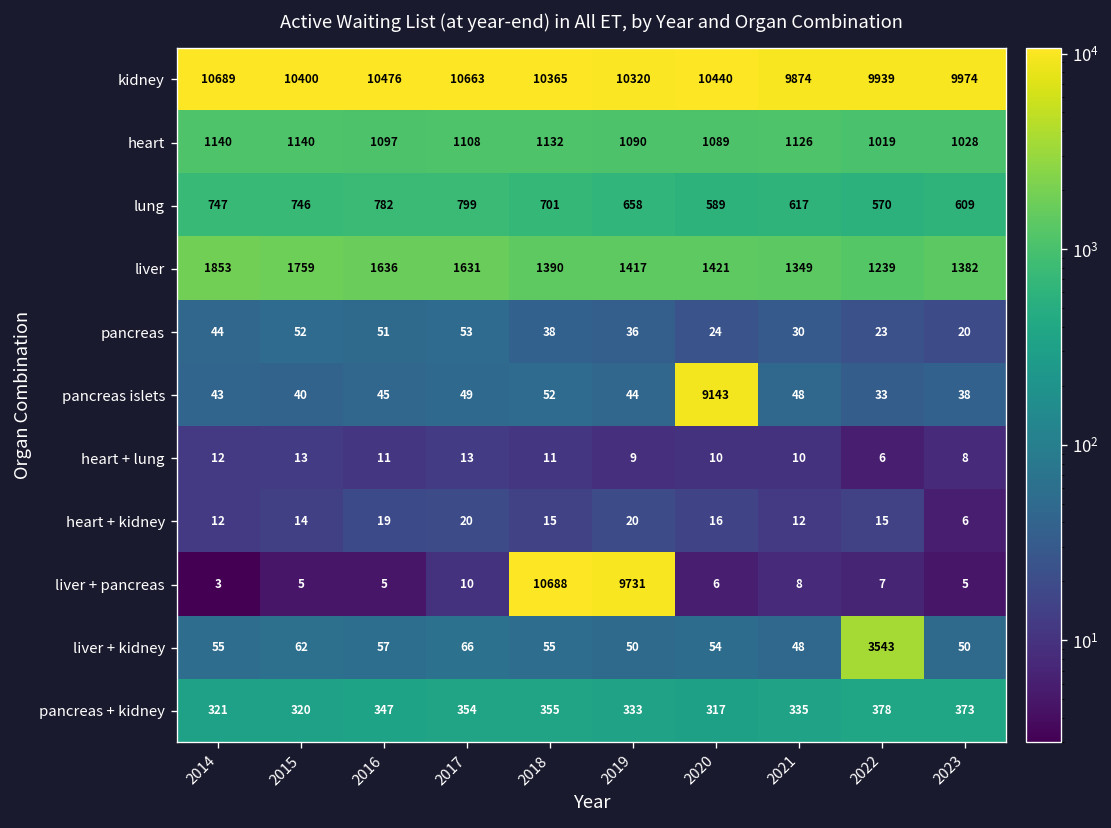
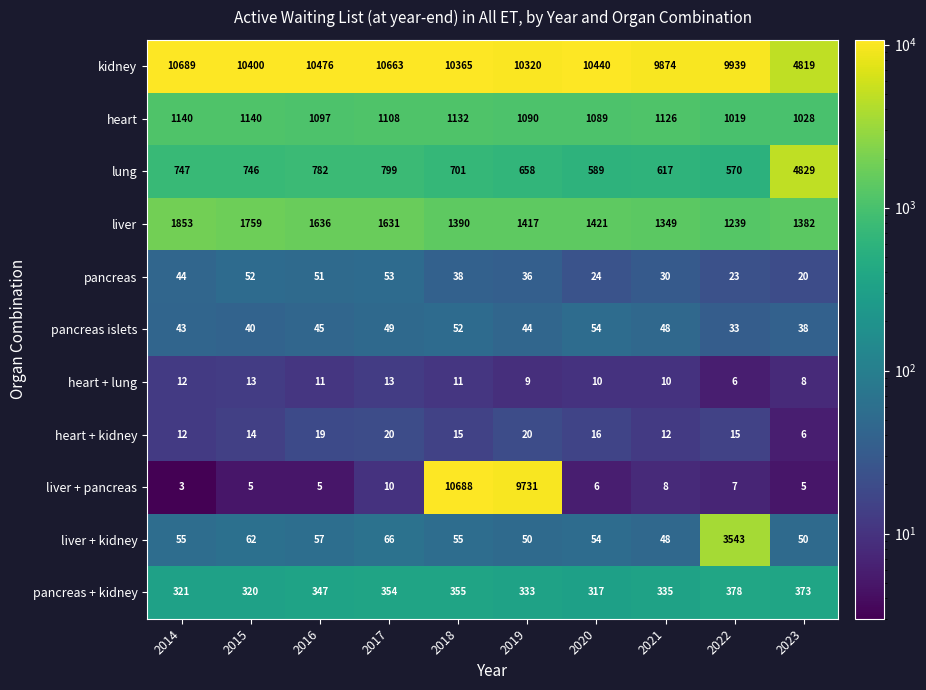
  {
    "kidney": {
      "2014": 10689,
      "2015": 10400,
      "2016": 10476,
      "2017": 10663,
      "2018": 10365,
      "2019": 10320,
      "2020": 10440,
      "2021": 9874,
      "2022": 9939,
-     "2023": 9974
+     "2023": 4819
    },
    "heart": {
      "2014": 1140,
      "2015": 1140,
      "2016": 1097,
      "2017": 1108,
      "2018": 1132,
      "2019": 1090,
      "2020": 1089,
      "2021": 1126,
      "2022": 1019,
      "2023": 1028
    },
    "lung": {
      "2014": 747,
      "2015": 746,
      "2016": 782,
      "2017": 799,
      "2018": 701,
      "2019": 658,
      "2020": 589,
      "2021": 617,
      "2022": 570,
-     "2023": 609
+     "2023": 4829
    },
    "liver": {
      "2014": 1853,
      "2015": 1759,
      "2016": 1636,
      "2017": 1631,
      "2018": 1390,
      "2019": 1417,
      "2020": 1421,
      "2021": 1349,
      "2022": 1239,
      "2023": 1382
    },
    "pancreas": {
      "2014": 44,
      "2015": 52,
      "2016": 51,
      "2017": 53,
      "2018": 38,
      "2019": 36,
      "2020": 24,
      "2021": 30,
      "2022": 23,
      "2023": 20
    },
    "pancreas islets": {
      "2014": 43,
      "2015": 40,
      "2016": 45,
      "2017": 49,
      "2018": 52,
      "2019": 44,
-     "2020": 9143,
+     "2020": 54,
      "2021": 48,
      "2022": 33,
      "2023": 38
    },
    "heart + lung": {
      "2014": 12,
      "2015": 13,
      "2016": 11,
      "2017": 13,
      "2018": 11,
      "2019": 9,
      "2020": 10,
      "2021": 10,
      "2022": 6,
      "2023": 8
    },
    "heart + kidney": {
      "2014": 12,
      "2015": 14,
      "2016": 19,
      "2017": 20,
      "2018": 15,
      "2019": 20,
      "2020": 16,
      "2021": 12,
      "2022": 15,
      "2023": 6
    },
    "liver + pancreas": {
      "2014": 3,
      "2015": 5,
      "2016": 5,
      "2017": 10,
      "2018": 10688,
      "2019": 9731,
      "2020": 6,
      "2021": 8,
      "2022": 7,
      "2023": 5
    },
    "liver + kidney": {
      "2014": 55,
      "2015": 62,
      "2016": 57,
      "2017": 66,
      "2018": 55,
      "2019": 50,
      "2020": 54,
      "2021": 48,
      "2022": 3543,
      "2023": 50
    },
    "pancreas + kidney": {
      "2014": 321,
      "2015": 320,
      "2016": 347,
      "2017": 354,
      "2018": 355,
      "2019": 333,
      "2020": 317,
      "2021": 335,
      "2022": 378,
      "2023": 373
    }
  }
